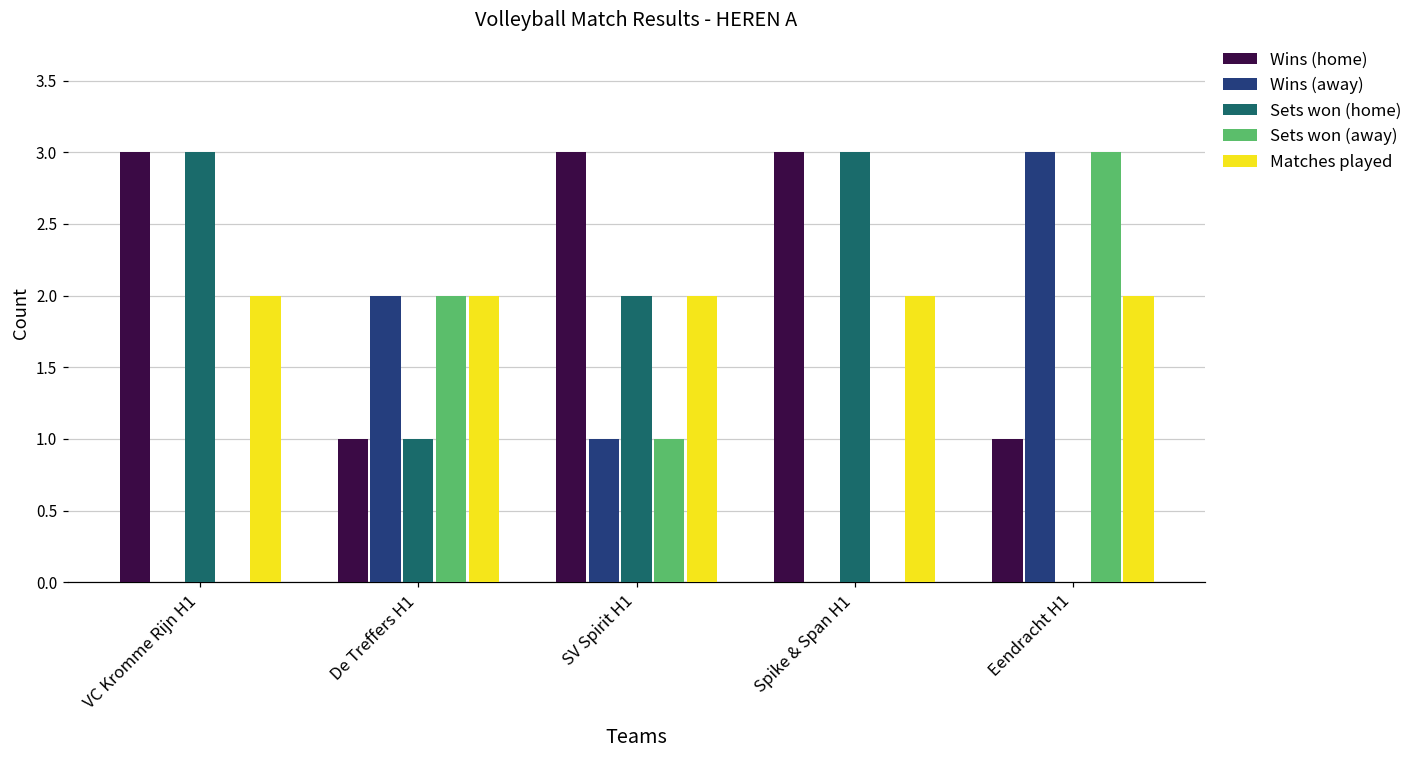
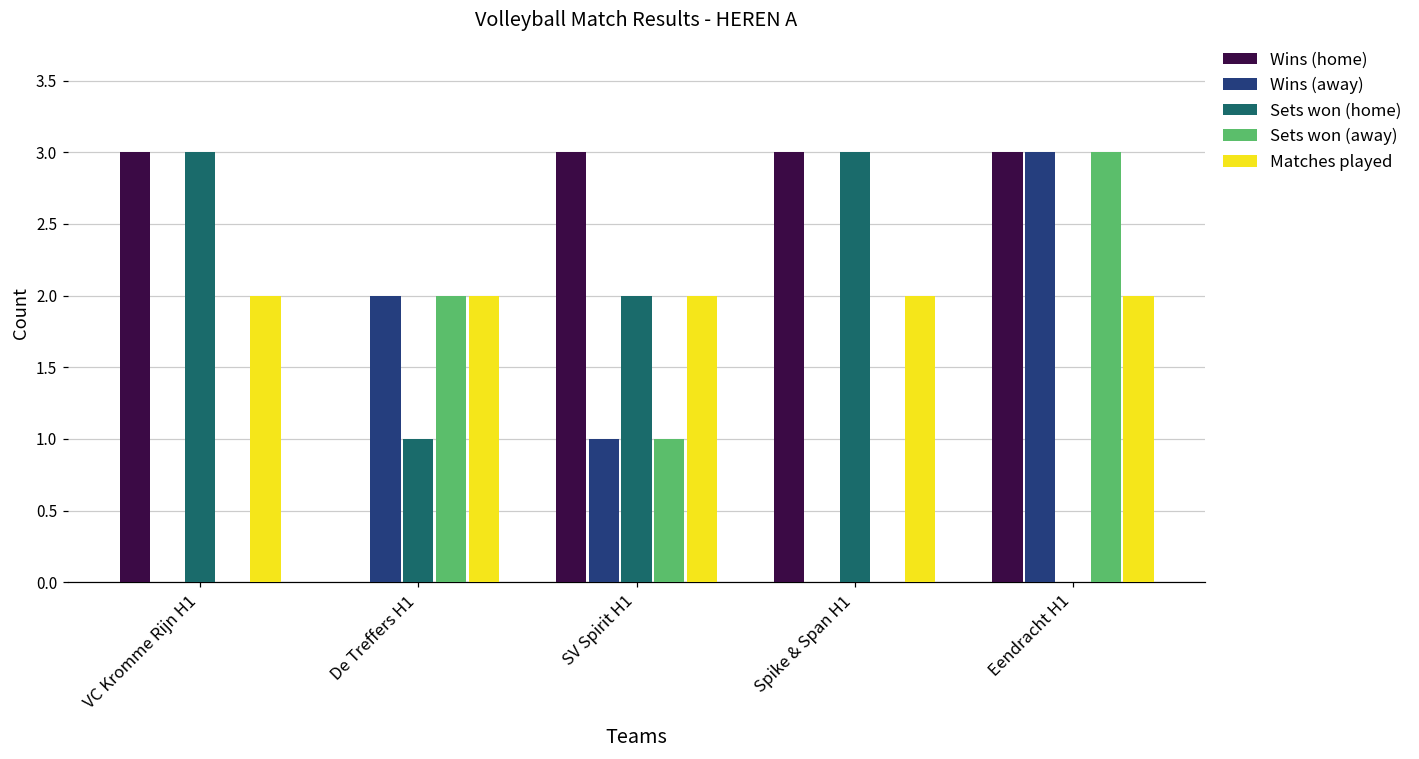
  {
    "Wins (home)": {
      "VC Kromme Rijn H1": 3,
-     "De Treffers H1": 1,
+     "De Treffers H1": 0,
      "SV Spirit H1": 3,
      "Spike & Span H1": 3,
-     "Eendracht H1": 1
+     "Eendracht H1": 3
    },
    "Sets won (away)": {
      "VC Kromme Rijn H1": 0,
      "De Treffers H1": 2,
      "SV Spirit H1": 1,
      "Spike & Span H1": 0,
      "Eendracht H1": 3
    },
    "Matches played": {
      "VC Kromme Rijn H1": 2,
      "De Treffers H1": 2,
      "SV Spirit H1": 2,
      "Spike & Span H1": 2,
      "Eendracht H1": 2
    }
  }
